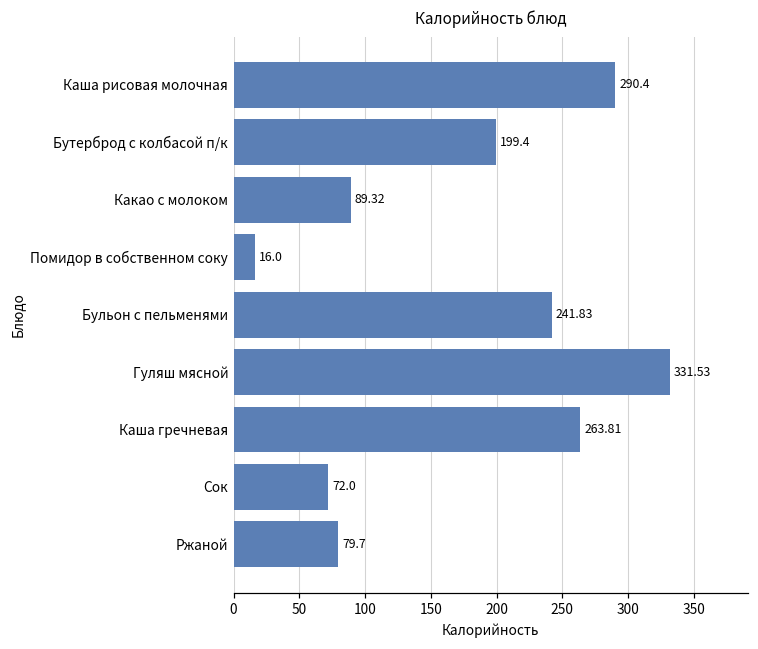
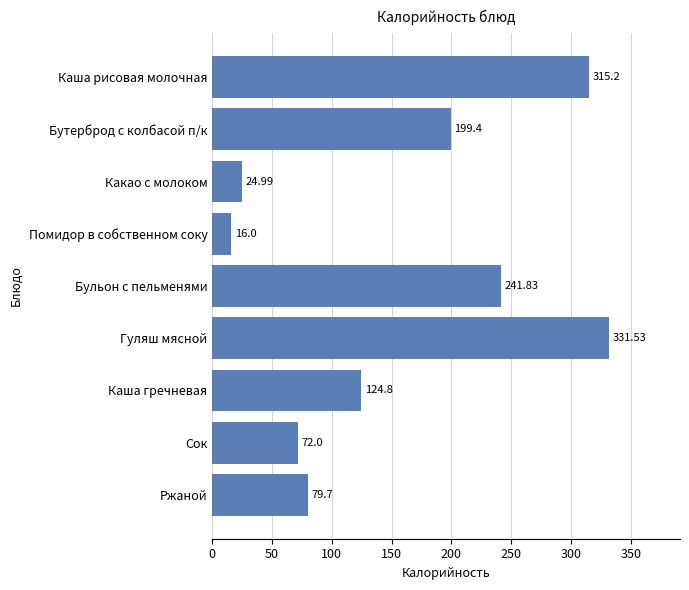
  {
-   "Каша рисовая молочная": 290.4,
+   "Каша рисовая молочная": 315.2,
    "Бутерброд с колбасой п/к": 199.4,
-   "Какао с молоком": 89.32,
+   "Какао с молоком": 24.99,
    "Помидор в собственном соку": 16.0,
    "Бульон с пельменями": 241.83,
    "Гуляш мясной": 331.53,
-   "Каша гречневая": 263.81,
+   "Каша гречневая": 124.8,
    "Сок": 72.0,
    "Ржаной": 79.7
  }
